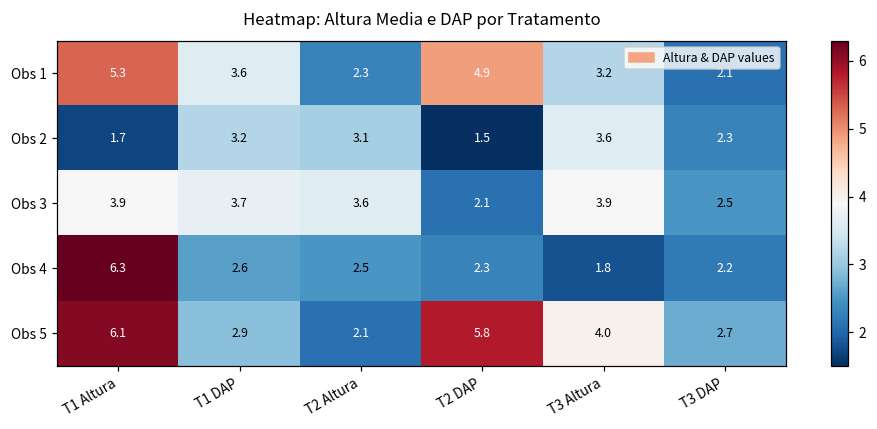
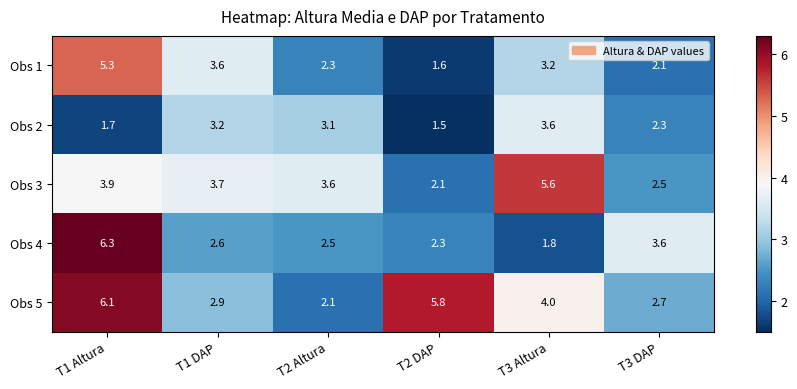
  {
    "Obs 1": {
      "T1 Altura": 5.3,
      "T1 DAP": 3.6,
      "T2 Altura": 2.3,
-     "T2 DAP": 4.9,
+     "T2 DAP": 1.6,
      "T3 Altura": 3.2,
      "T3 DAP": 2.1
    },
    "Obs 2": {
      "T1 Altura": 1.7,
      "T1 DAP": 3.2,
      "T2 Altura": 3.1,
      "T2 DAP": 1.5,
      "T3 Altura": 3.6,
      "T3 DAP": 2.3
    },
    "Obs 3": {
      "T1 Altura": 3.9,
      "T1 DAP": 3.7,
      "T2 Altura": 3.6,
      "T2 DAP": 2.1,
-     "T3 Altura": 3.9,
+     "T3 Altura": 5.6,
      "T3 DAP": 2.5
    },
    "Obs 4": {
      "T1 Altura": 6.3,
      "T1 DAP": 2.6,
      "T2 Altura": 2.5,
      "T2 DAP": 2.3,
      "T3 Altura": 1.8,
-     "T3 DAP": 2.2
+     "T3 DAP": 3.6
    },
    "Obs 5": {
      "T1 Altura": 6.1,
      "T1 DAP": 2.9,
      "T2 Altura": 2.1,
      "T2 DAP": 5.8,
      "T3 Altura": 4.0,
      "T3 DAP": 2.7
    }
  }
